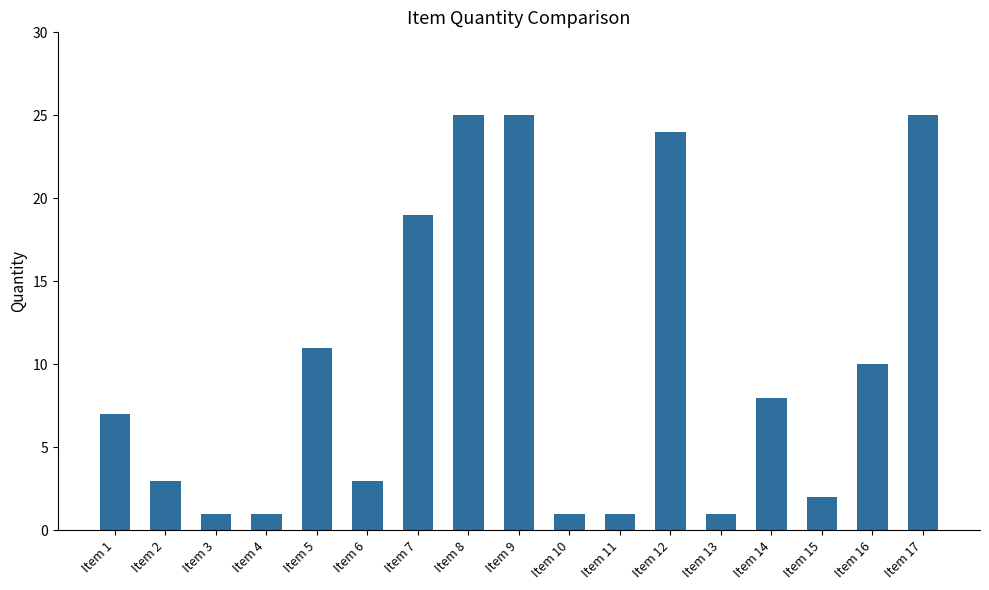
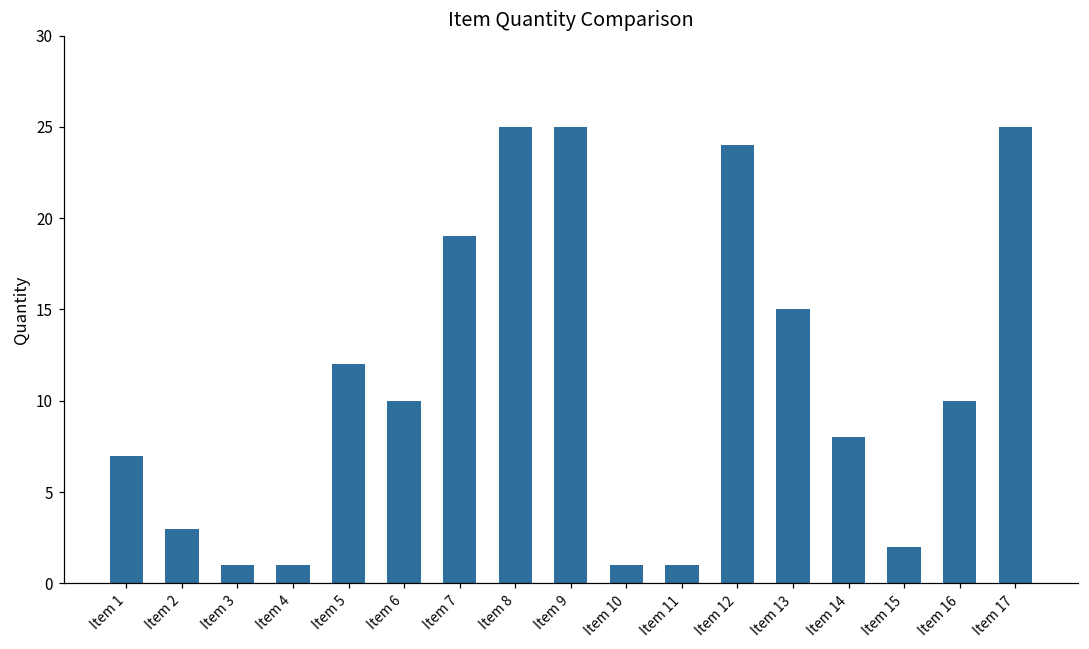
  {
    "Item 1": 7,
    "Item 2": 3,
    "Item 3": 1,
    "Item 4": 1,
-   "Item 5": 11,
-   "Item 6": 3,
+   "Item 5": 12,
+   "Item 6": 10,
    "Item 7": 19,
    "Item 8": 25,
    "Item 9": 25,
    "Item 10": 1,
    "Item 11": 1,
    "Item 12": 24,
-   "Item 13": 1,
+   "Item 13": 15,
    "Item 14": 8,
    "Item 15": 2,
    "Item 16": 10,
    "Item 17": 25
  }
